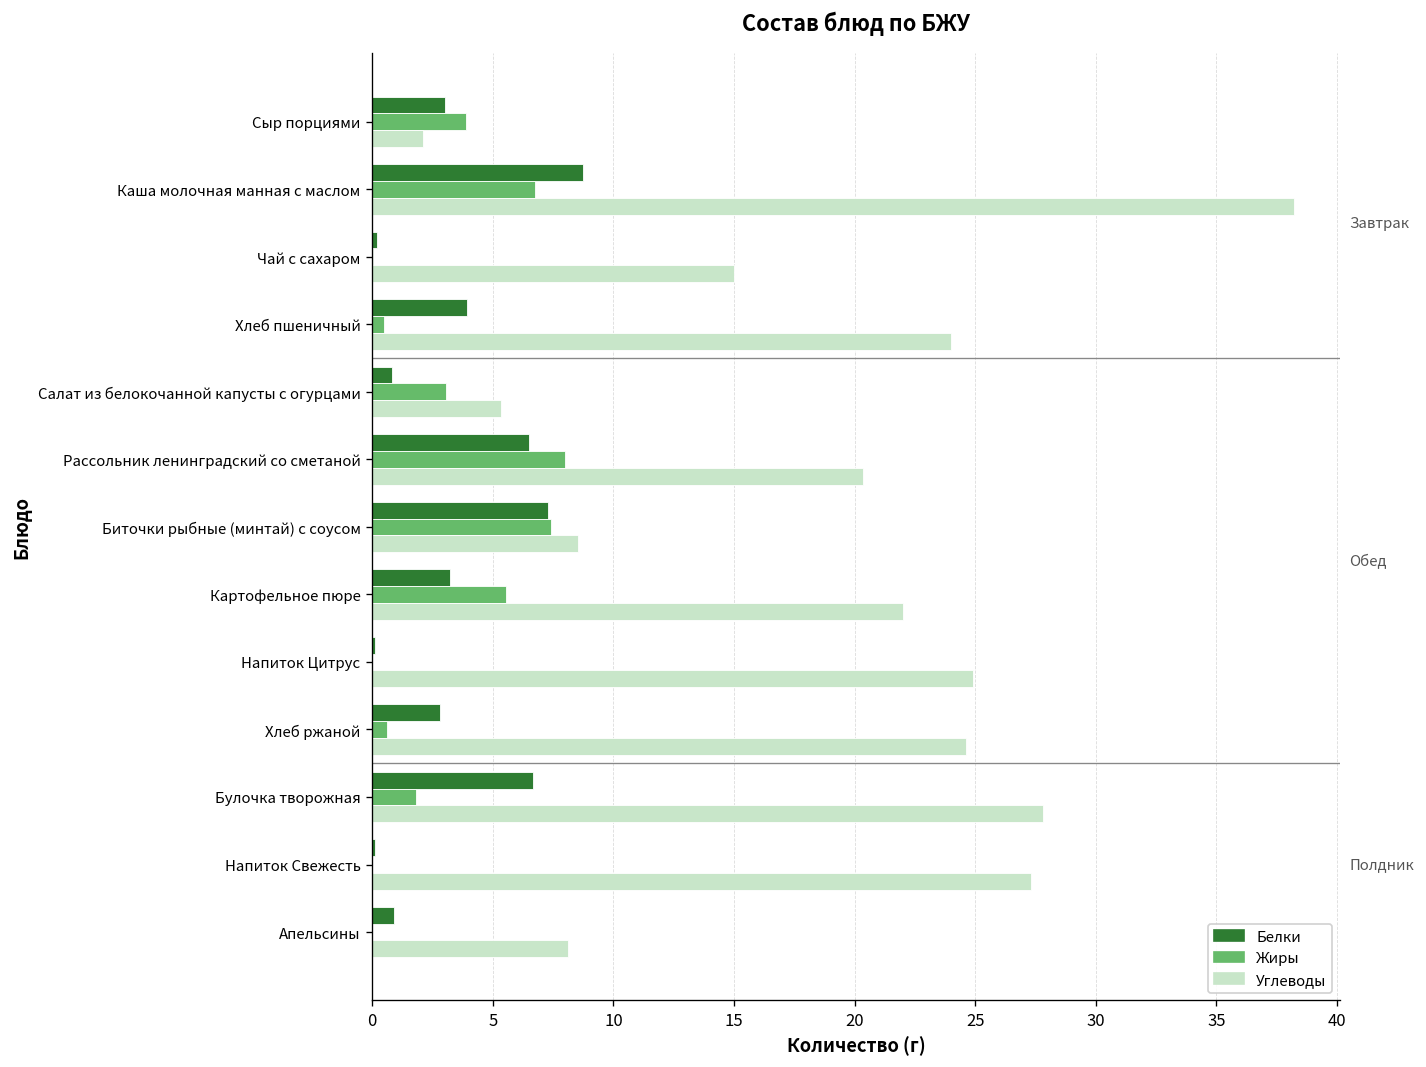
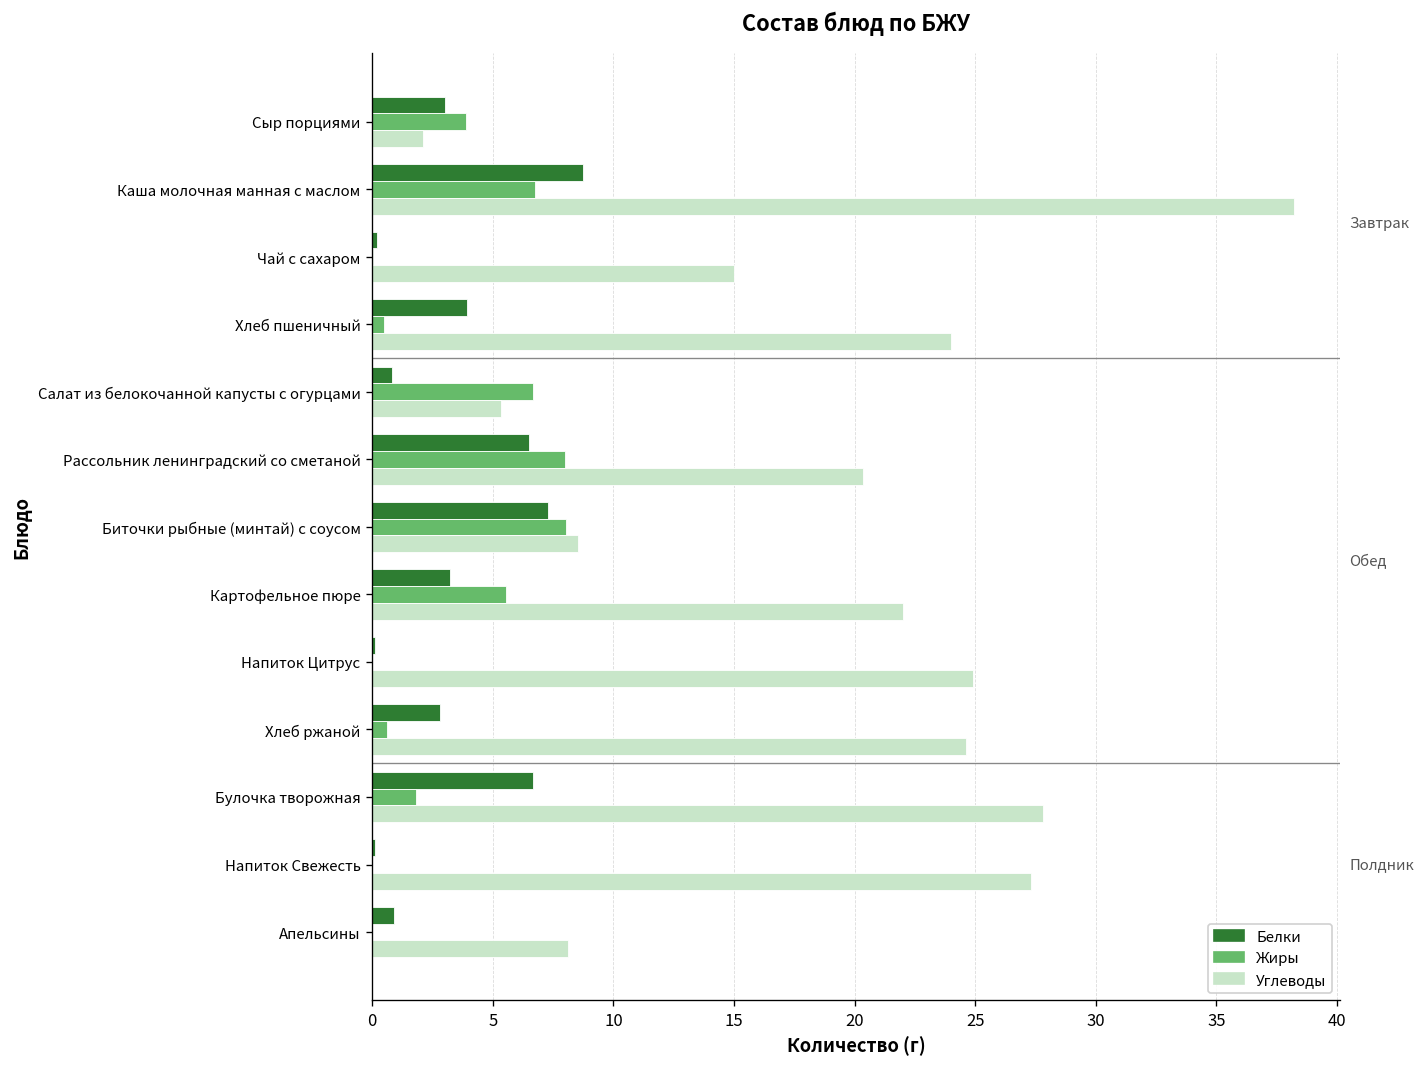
  {
    "Белки": {
      "Сыр порциями": 3.0,
      "Каша молочная манная с маслом": 8.7,
      "Чай с сахаром": 0.2,
      "Хлеб пшеничный": 4.0,
      "Салат из белокочанной капусты с огурцами": 0.8,
      "Рассольник ленинградский со сметаной": 6.5,
      "Биточки рыбные (минтай) с соусом": 7.3,
      "Картофельное пюре": 3.2,
      "Хлеб ржаной": 2.8,
      "Булочка творожная": 6.7,
      "Апельсины": 0.9
    },
    "Жиры": {
      "Сыр порциями": 3.9,
      "Каша молочная манная с маслом": 6.7,
      "Хлеб пшеничный": 0.5,
-     "Салат из белокочанной капусты с огурцами": 3.1,
+     "Салат из белокочанной капусты с огурцами": 6.7,
      "Рассольник ленинградский со сметаной": 8.0,
-     "Биточки рыбные (минтай) с соусом": 7.4,
+     "Биточки рыбные (минтай) с соусом": 8.0,
      "Картофельное пюре": 5.6,
      "Напиток Цитрус": 0.0,
      "Хлеб ржаной": 0.6,
      "Булочка творожная": 1.8,
      "Напиток Свежесть": 0.0,
      "Апельсины": 0.0
    },
    "Углеводы": {
      "Сыр порциями": 2.1,
      "Каша молочная манная с маслом": 38.2,
      "Чай с сахаром": 15.0,
      "Хлеб пшеничный": 24.0,
      "Салат из белокочанной капусты с огурцами": 5.3,
      "Рассольник ленинградский со сметаной": 20.3,
      "Биточки рыбные (минтай) с соусом": 8.5,
      "Картофельное пюре": 22.0,
      "Напиток Цитрус": 24.9,
      "Хлеб ржаной": 24.6,
      "Булочка творожная": 27.8,
      "Напиток Свежесть": 27.3,
      "Апельсины": 8.1
    }
  }
